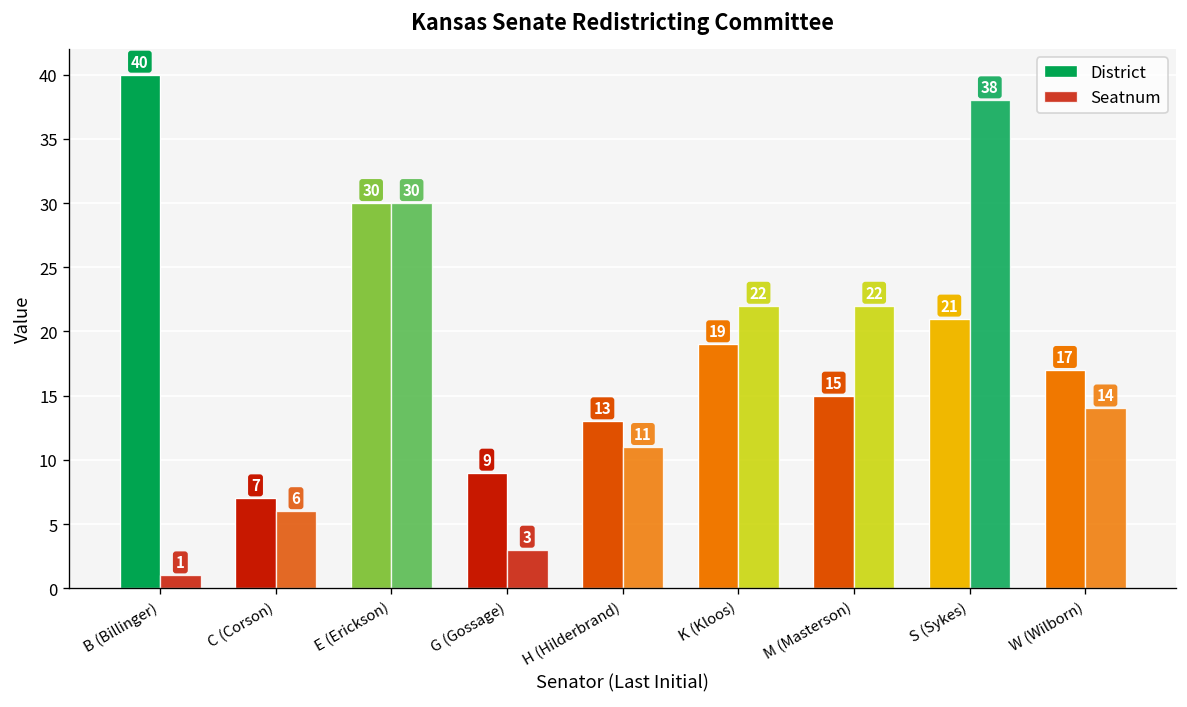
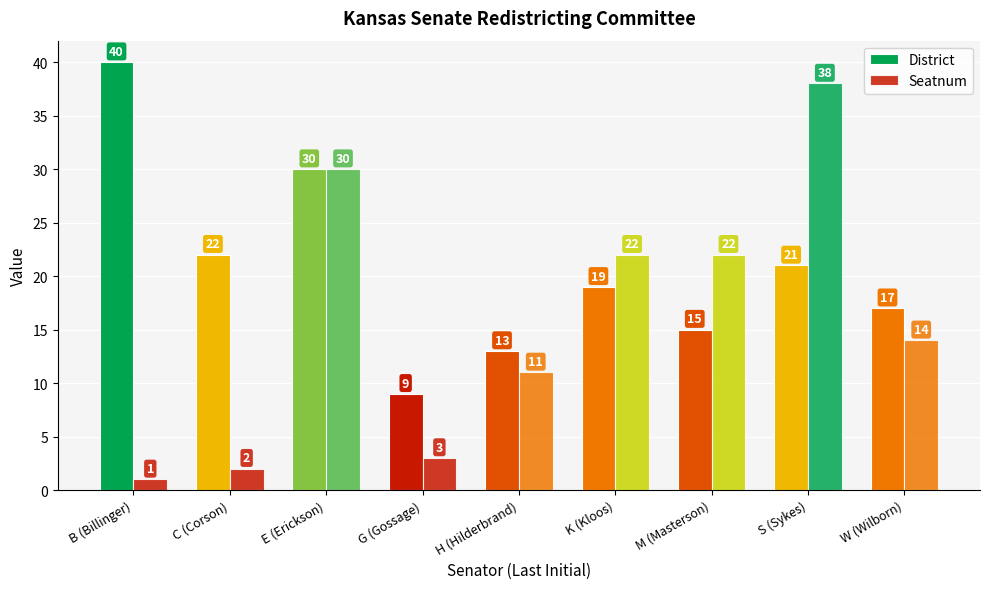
  {
    "District": {
-     "C (Corson)": 7
+     "C (Corson)": 22
    },
    "Seatnum": {
-     "C (Corson)": 6
+     "C (Corson)": 2
    }
  }
